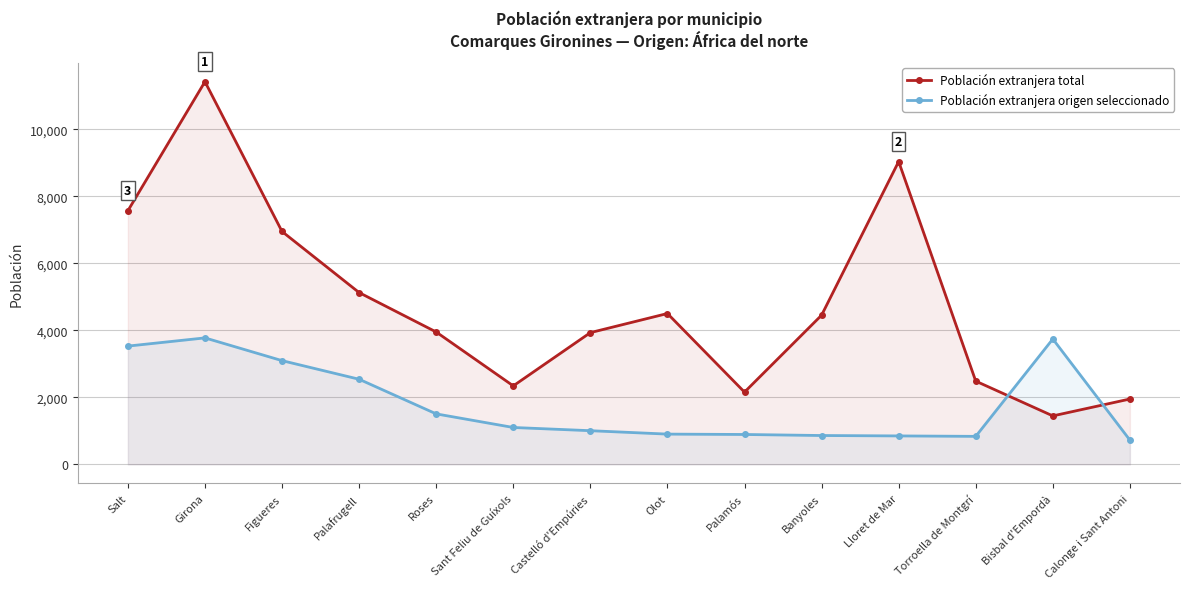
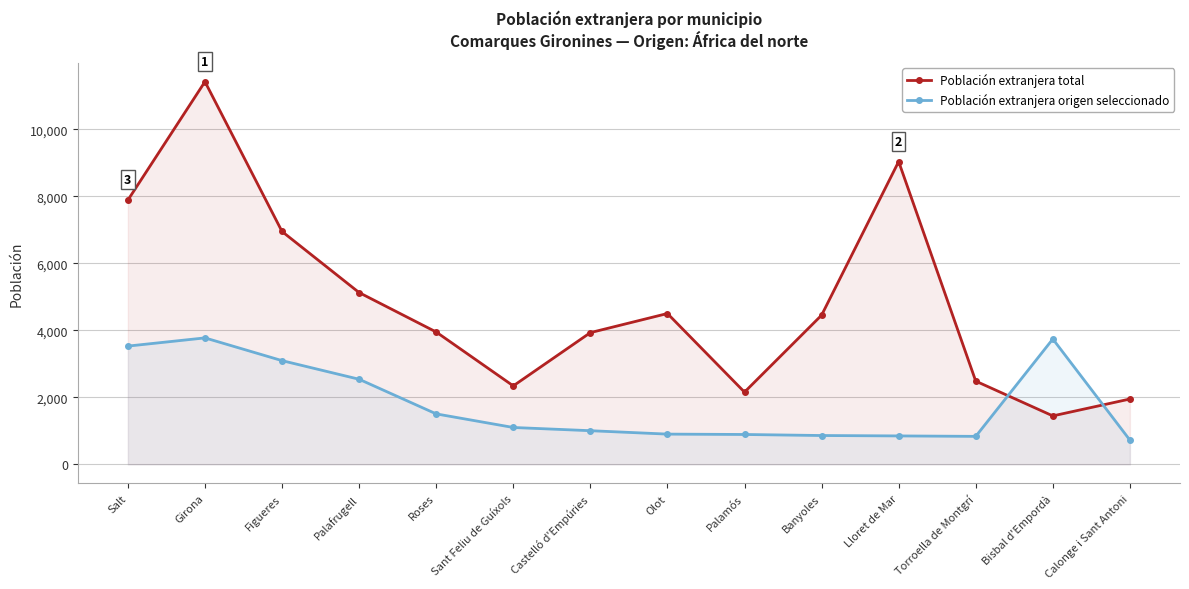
  {
    "Población extranjera total": {
-     "Salt": "7,600",
+     "Salt": "7,900",
      "Figueres": "7,000",
      "Palafrugell": "5,100",
      "Roses": "4,000",
      "Sant Feliu de Guíxols": "2,300",
      "Castelló d'Empúries": "3,900",
      "Olot": "4,500",
      "Palamós": "2,200",
      "Banyoles": "4,500",
      "Torroella de Montgrí": "2,500",
      "Bisbal d'Empordà": "1,400",
      "Calonge i Sant Antoni": "2,000"
    },
    "Población extranjera origen seleccionado": {
      "Salt": "3,500",
      "Girona": "3,800",
      "Figueres": "3,100",
      "Palafrugell": "2,500",
      "Roses": "1,500",
      "Sant Feliu de Guíxols": "1,100",
      "Castelló d'Empúries": "1,000",
      "Olot": "900",
      "Palamós": "900",
      "Banyoles": "900",
      "Lloret de Mar": "800",
      "Torroella de Montgrí": "800",
      "Bisbal d'Empordà": "3,700",
      "Calonge i Sant Antoni": "700"
    }
  }
